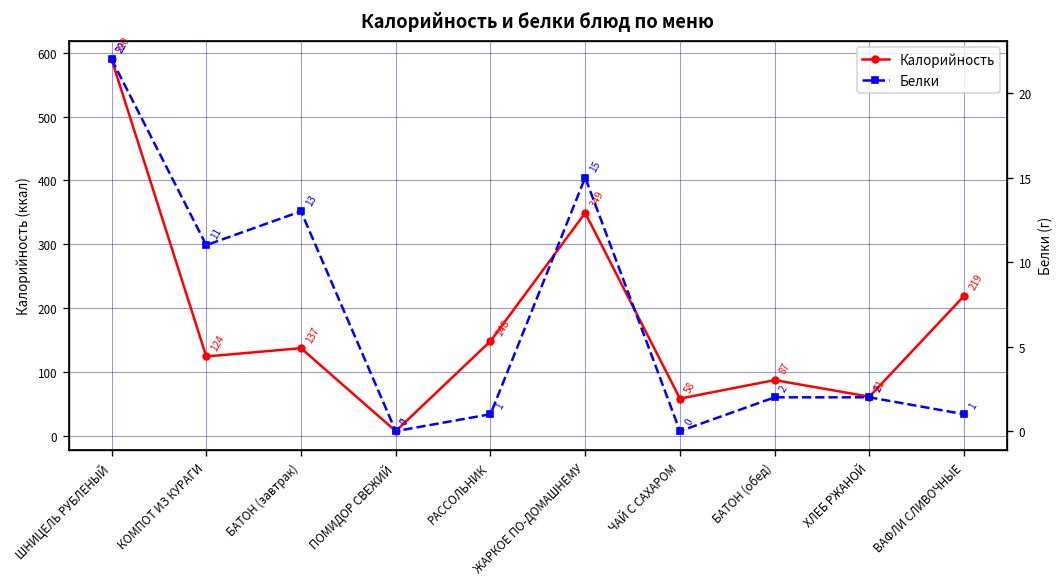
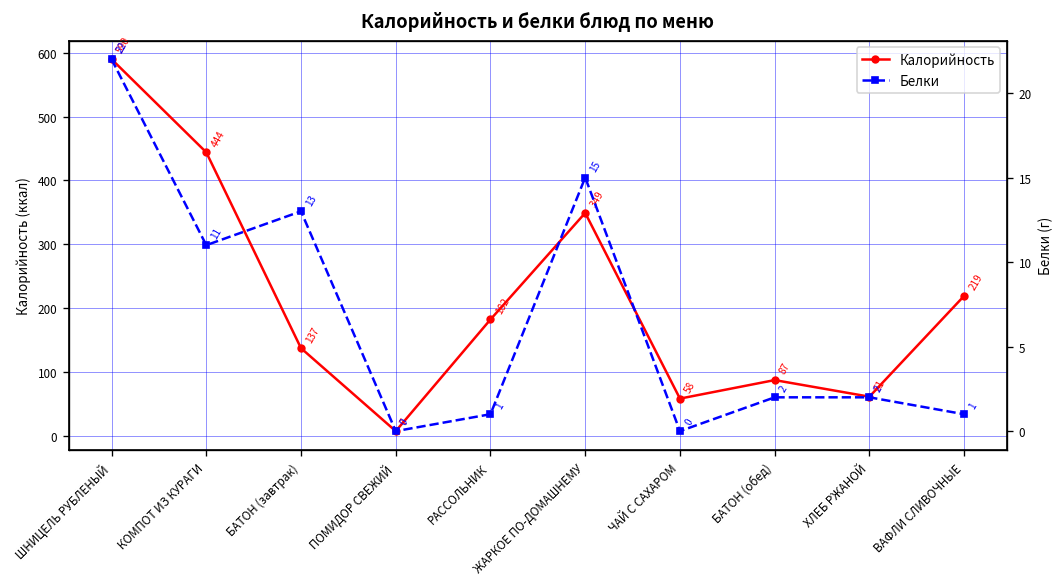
  {
    "Калорийность": {
-     "КОМПОТ ИЗ КУРАГИ": 124,
+     "КОМПОТ ИЗ КУРАГИ": 444,
      "БАТОН (завтрак)": 137,
-     "РАССОЛЬНИК": 148,
+     "РАССОЛЬНИК": 182,
      "ЖАРКОЕ ПО-ДОМАШНЕМУ": 349,
      "ЧАЙ С САХАРОМ": 58,
      "БАТОН (обед)": 87,
      "ВАФЛИ СЛИВОЧНЫЕ": 219
    },
    "Белки": {
      "КОМПОТ ИЗ КУРАГИ": 11,
      "БАТОН (завтрак)": 13,
      "РАССОЛЬНИК": 1,
      "ЖАРКОЕ ПО-ДОМАШНЕМУ": 15,
      "ЧАЙ С САХАРОМ": 0,
      "БАТОН (обед)": 2,
      "ВАФЛИ СЛИВОЧНЫЕ": 1
    }
  }
